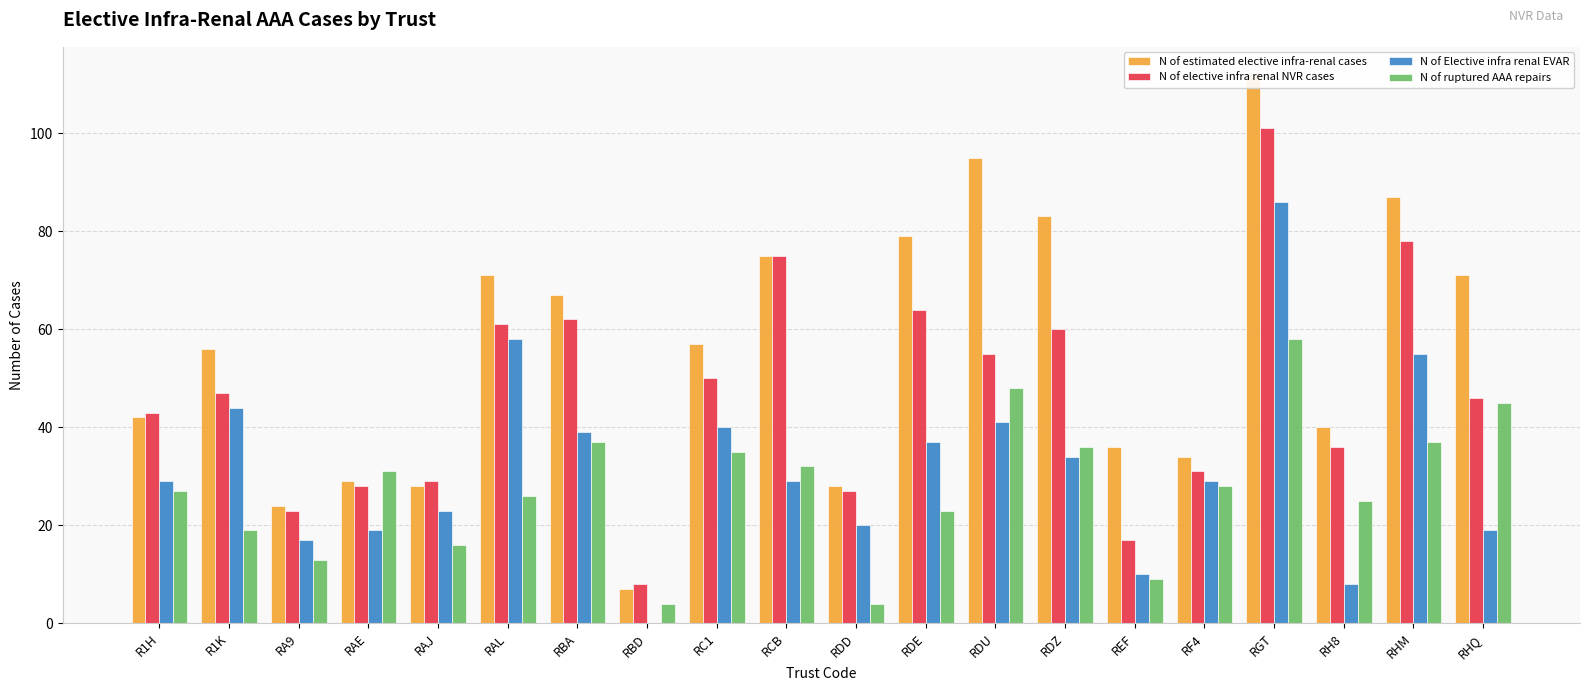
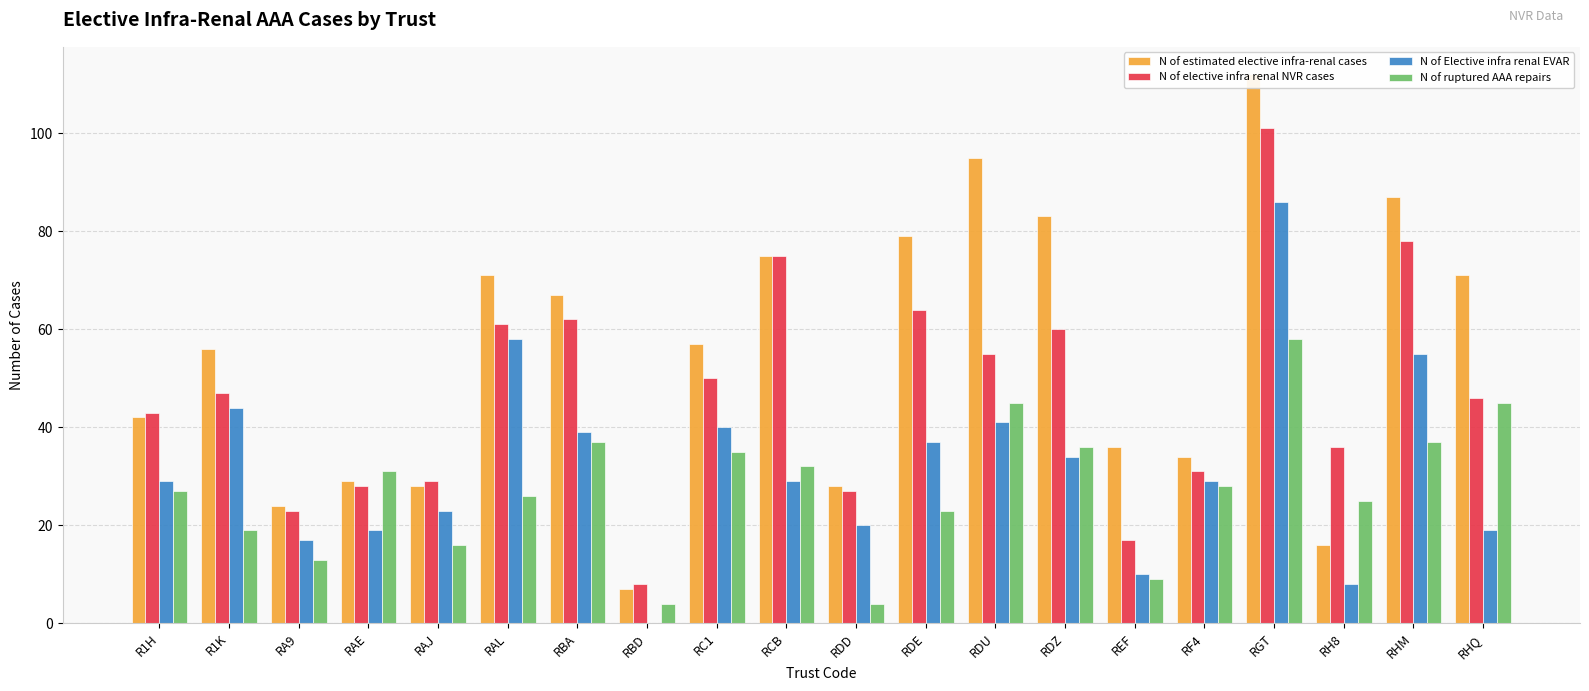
  {
    "N of estimated elective infra-renal cases": {
      "R1H": 42,
      "R1K": 56,
      "RA9": 24,
      "RAE": 29,
      "RAJ": 28,
      "RAL": 71,
      "RBA": 67,
      "RBD": 7,
      "RC1": 57,
      "RCB": 75,
      "RDD": 28,
      "RDE": 79,
      "RDU": 95,
      "RDZ": 83,
      "REF": 36,
      "RF4": 34,
-     "RH8": 40,
+     "RH8": 16,
      "RHM": 87,
      "RHQ": 71
    },
    "N of elective infra renal NVR cases": {
      "R1H": 43,
      "R1K": 47,
      "RA9": 23,
      "RAE": 28,
      "RAJ": 29,
      "RAL": 61,
      "RBA": 62,
      "RBD": 8,
      "RC1": 50,
      "RCB": 75,
      "RDD": 27,
      "RDE": 64,
      "RDU": 55,
      "RDZ": 60,
      "REF": 17,
      "RF4": 31,
      "RGT": 101,
      "RH8": 36,
      "RHM": 78,
      "RHQ": 46
    },
    "N of Elective infra renal EVAR": {
      "R1H": 29,
      "R1K": 44,
      "RA9": 17,
      "RAE": 19,
      "RAJ": 23,
      "RAL": 58,
      "RBA": 39,
      "RBD": 0,
      "RC1": 40,
      "RCB": 29,
      "RDD": 20,
      "RDE": 37,
      "RDU": 41,
      "RDZ": 34,
      "REF": 10,
      "RF4": 29,
      "RGT": 86,
      "RH8": 8,
      "RHM": 55,
      "RHQ": 19
    },
    "N of ruptured AAA repairs": {
      "R1H": 27,
      "R1K": 19,
      "RA9": 13,
      "RAE": 31,
      "RAJ": 16,
      "RAL": 26,
      "RBA": 37,
      "RBD": 4,
      "RC1": 35,
      "RCB": 32,
      "RDD": 4,
      "RDE": 23,
-     "RDU": 48,
+     "RDU": 45,
      "RDZ": 36,
      "REF": 9,
      "RF4": 28,
      "RGT": 58,
      "RH8": 25,
      "RHM": 37,
      "RHQ": 45
    }
  }
